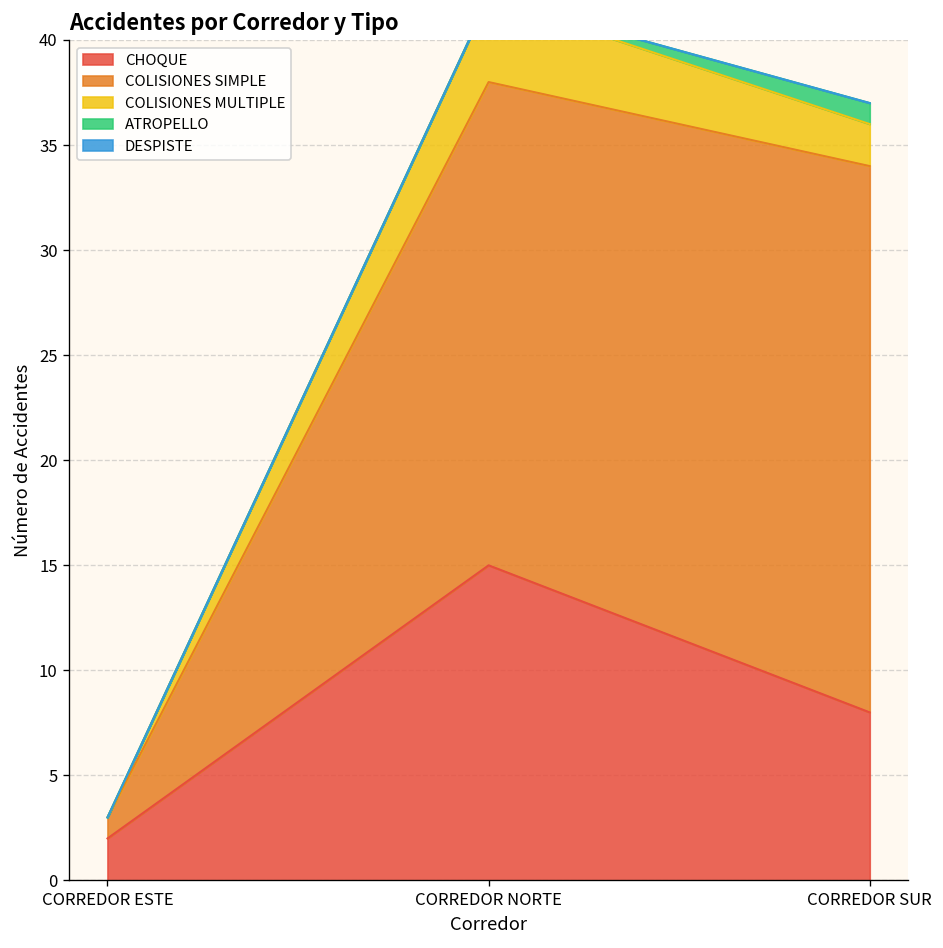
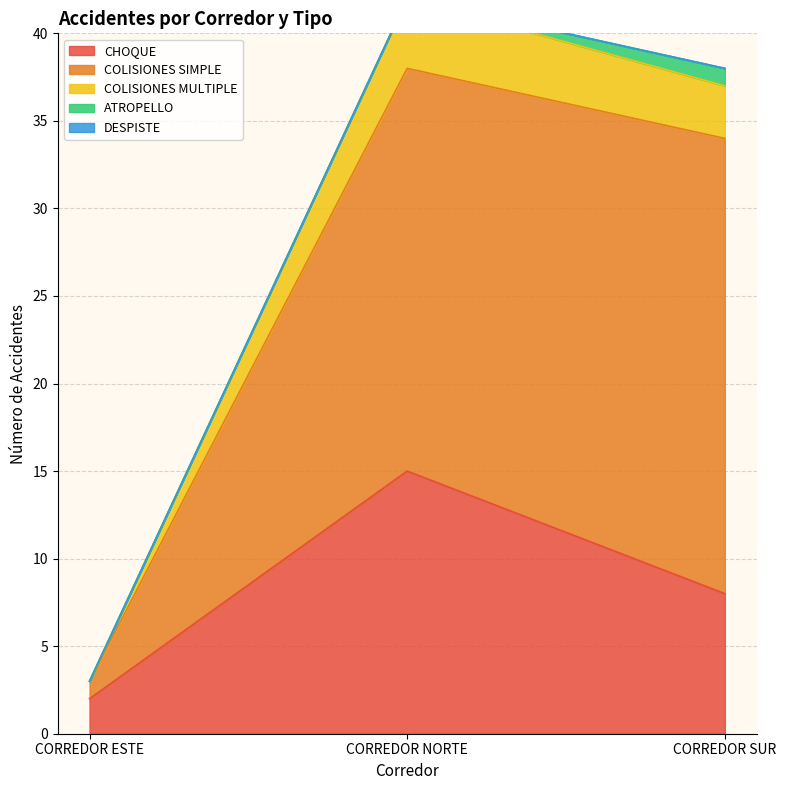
  {
    "COLISIONES MULTIPLE": {
-     "CORREDOR SUR": 2
+     "CORREDOR SUR": 3
    }
  }
